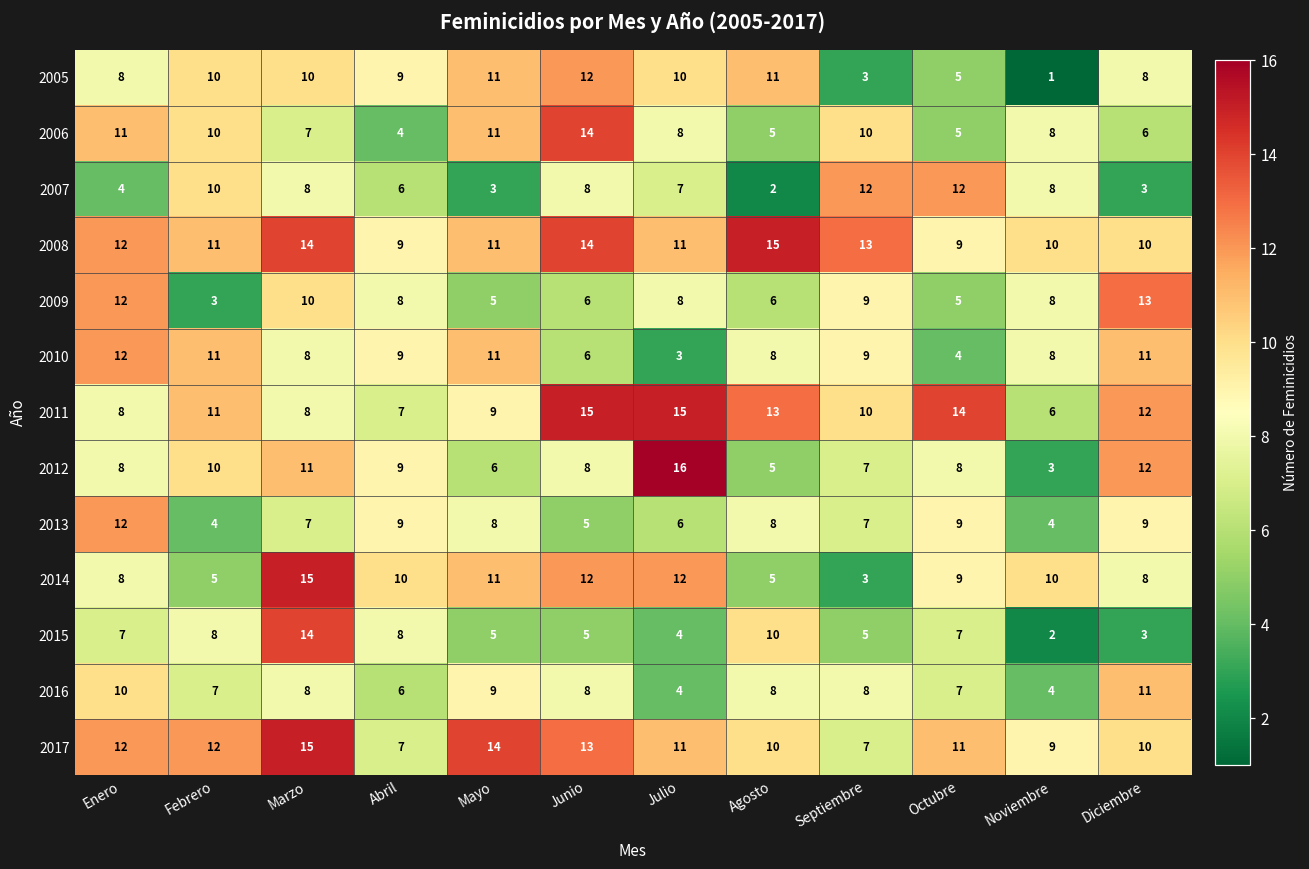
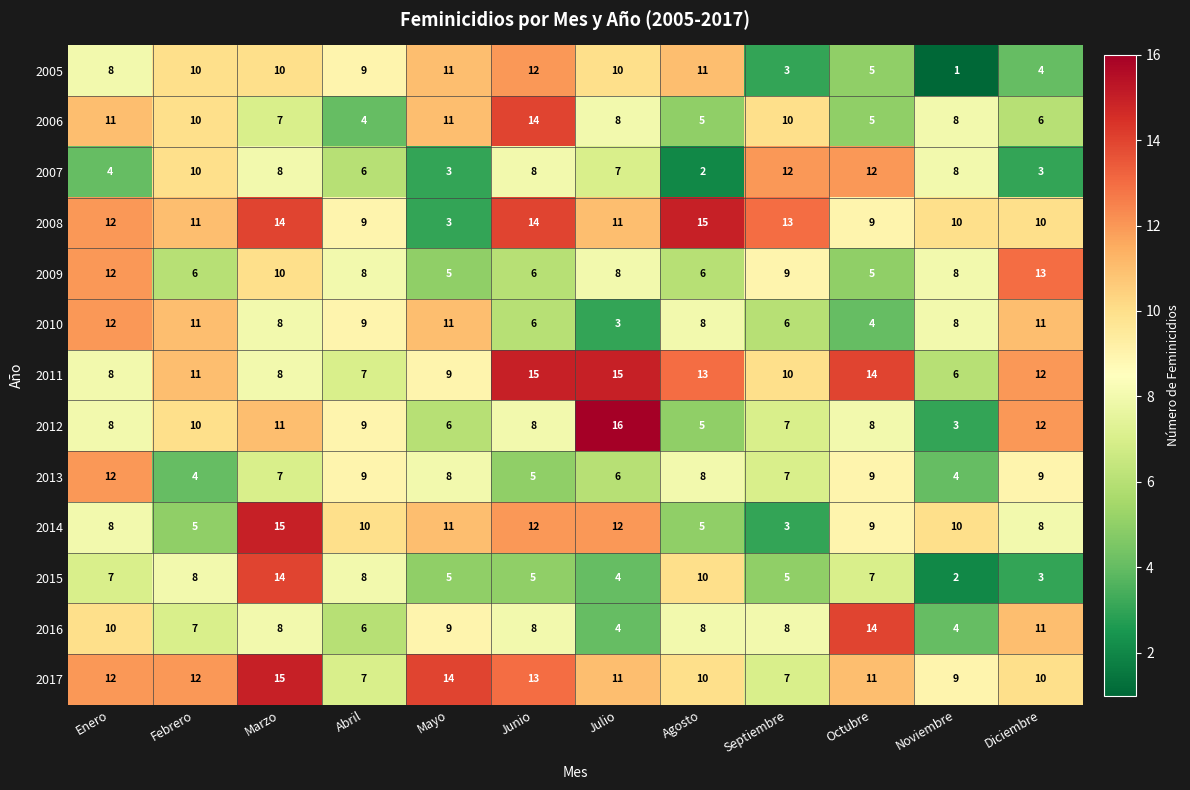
  {
    "2005": {
      "Enero": 8,
      "Febrero": 10,
      "Marzo": 10,
      "Abril": 9,
      "Mayo": 11,
      "Junio": 12,
      "Julio": 10,
      "Agosto": 11,
      "Septiembre": 3,
      "Octubre": 5,
      "Noviembre": 1,
-     "Diciembre": 8
+     "Diciembre": 4
    },
    "2006": {
      "Enero": 11,
      "Febrero": 10,
      "Marzo": 7,
      "Abril": 4,
      "Mayo": 11,
      "Junio": 14,
      "Julio": 8,
      "Agosto": 5,
      "Septiembre": 10,
      "Octubre": 5,
      "Noviembre": 8,
      "Diciembre": 6
    },
    "2007": {
      "Enero": 4,
      "Febrero": 10,
      "Marzo": 8,
      "Abril": 6,
      "Mayo": 3,
      "Junio": 8,
      "Julio": 7,
      "Agosto": 2,
      "Septiembre": 12,
      "Octubre": 12,
      "Noviembre": 8,
      "Diciembre": 3
    },
    "2008": {
      "Enero": 12,
      "Febrero": 11,
      "Marzo": 14,
      "Abril": 9,
-     "Mayo": 11,
+     "Mayo": 3,
      "Junio": 14,
      "Julio": 11,
      "Agosto": 15,
      "Septiembre": 13,
      "Octubre": 9,
      "Noviembre": 10,
      "Diciembre": 10
    },
    "2009": {
      "Enero": 12,
-     "Febrero": 3,
+     "Febrero": 6,
      "Marzo": 10,
      "Abril": 8,
      "Mayo": 5,
      "Junio": 6,
      "Julio": 8,
      "Agosto": 6,
      "Septiembre": 9,
      "Octubre": 5,
      "Noviembre": 8,
      "Diciembre": 13
    },
    "2010": {
      "Enero": 12,
      "Febrero": 11,
      "Marzo": 8,
      "Abril": 9,
      "Mayo": 11,
      "Junio": 6,
      "Julio": 3,
      "Agosto": 8,
-     "Septiembre": 9,
+     "Septiembre": 6,
      "Octubre": 4,
      "Noviembre": 8,
      "Diciembre": 11
    },
    "2011": {
      "Enero": 8,
      "Febrero": 11,
      "Marzo": 8,
      "Abril": 7,
      "Mayo": 9,
      "Junio": 15,
      "Julio": 15,
      "Agosto": 13,
      "Septiembre": 10,
      "Octubre": 14,
      "Noviembre": 6,
      "Diciembre": 12
    },
    "2012": {
      "Enero": 8,
      "Febrero": 10,
      "Marzo": 11,
      "Abril": 9,
      "Mayo": 6,
      "Junio": 8,
      "Julio": 16,
      "Agosto": 5,
      "Septiembre": 7,
      "Octubre": 8,
      "Noviembre": 3,
      "Diciembre": 12
    },
    "2013": {
      "Enero": 12,
      "Febrero": 4,
      "Marzo": 7,
      "Abril": 9,
      "Mayo": 8,
      "Junio": 5,
      "Julio": 6,
      "Agosto": 8,
      "Septiembre": 7,
      "Octubre": 9,
      "Noviembre": 4,
      "Diciembre": 9
    },
    "2014": {
      "Enero": 8,
      "Febrero": 5,
      "Marzo": 15,
      "Abril": 10,
      "Mayo": 11,
      "Junio": 12,
      "Julio": 12,
      "Agosto": 5,
      "Septiembre": 3,
      "Octubre": 9,
      "Noviembre": 10,
      "Diciembre": 8
    },
    "2015": {
      "Enero": 7,
      "Febrero": 8,
      "Marzo": 14,
      "Abril": 8,
      "Mayo": 5,
      "Junio": 5,
      "Julio": 4,
      "Agosto": 10,
      "Septiembre": 5,
      "Octubre": 7,
      "Noviembre": 2,
      "Diciembre": 3
    },
    "2016": {
      "Enero": 10,
      "Febrero": 7,
      "Marzo": 8,
      "Abril": 6,
      "Mayo": 9,
      "Junio": 8,
      "Julio": 4,
      "Agosto": 8,
      "Septiembre": 8,
-     "Octubre": 7,
+     "Octubre": 14,
      "Noviembre": 4,
      "Diciembre": 11
    },
    "2017": {
      "Enero": 12,
      "Febrero": 12,
      "Marzo": 15,
      "Abril": 7,
      "Mayo": 14,
      "Junio": 13,
      "Julio": 11,
      "Agosto": 10,
      "Septiembre": 7,
      "Octubre": 11,
      "Noviembre": 9,
      "Diciembre": 10
    }
  }
